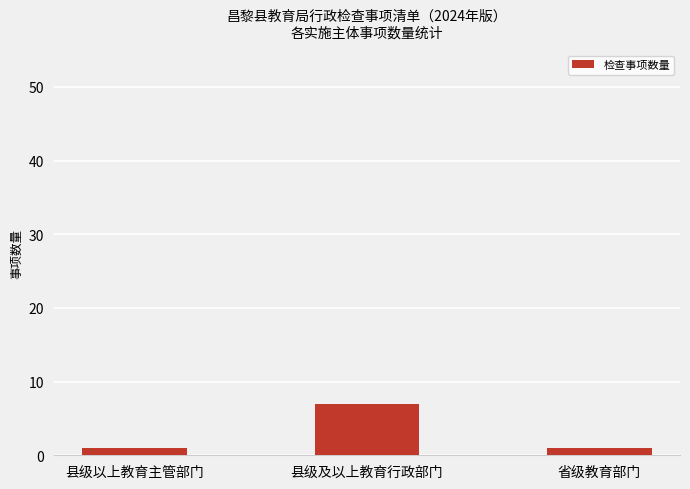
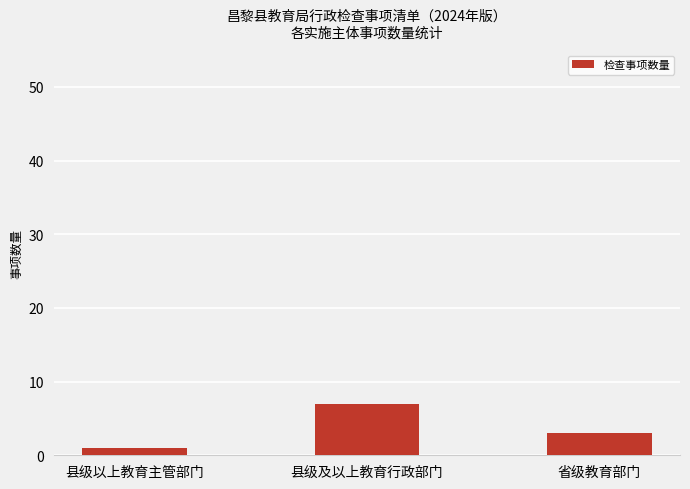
  {
    "县级以上教育主管部门": 1,
    "县级及以上教育行政部门": 7,
-   "省级教育部门": 1
+   "省级教育部门": 3
  }
